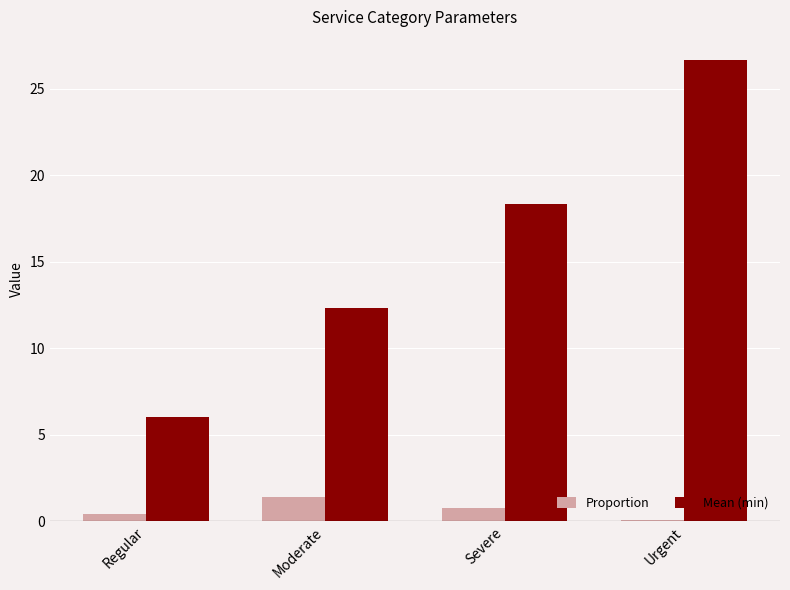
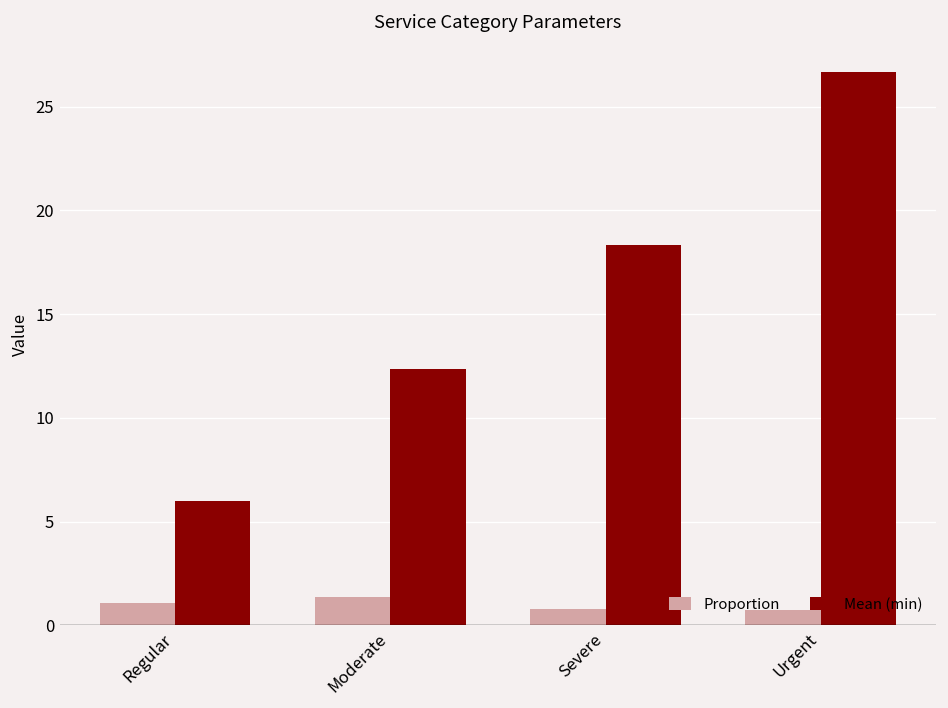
  {
    "Proportion": {
-     "Regular": 0.4,
+     "Regular": 1.1,
      "Moderate": 1.4,
      "Severe": 0.8,
-     "Urgent": 0.1
+     "Urgent": 0.7
    },
    "Mean (min)": {
      "Regular": 6.0,
      "Moderate": 12.3,
      "Severe": 18.3,
      "Urgent": 26.7
    }
  }
